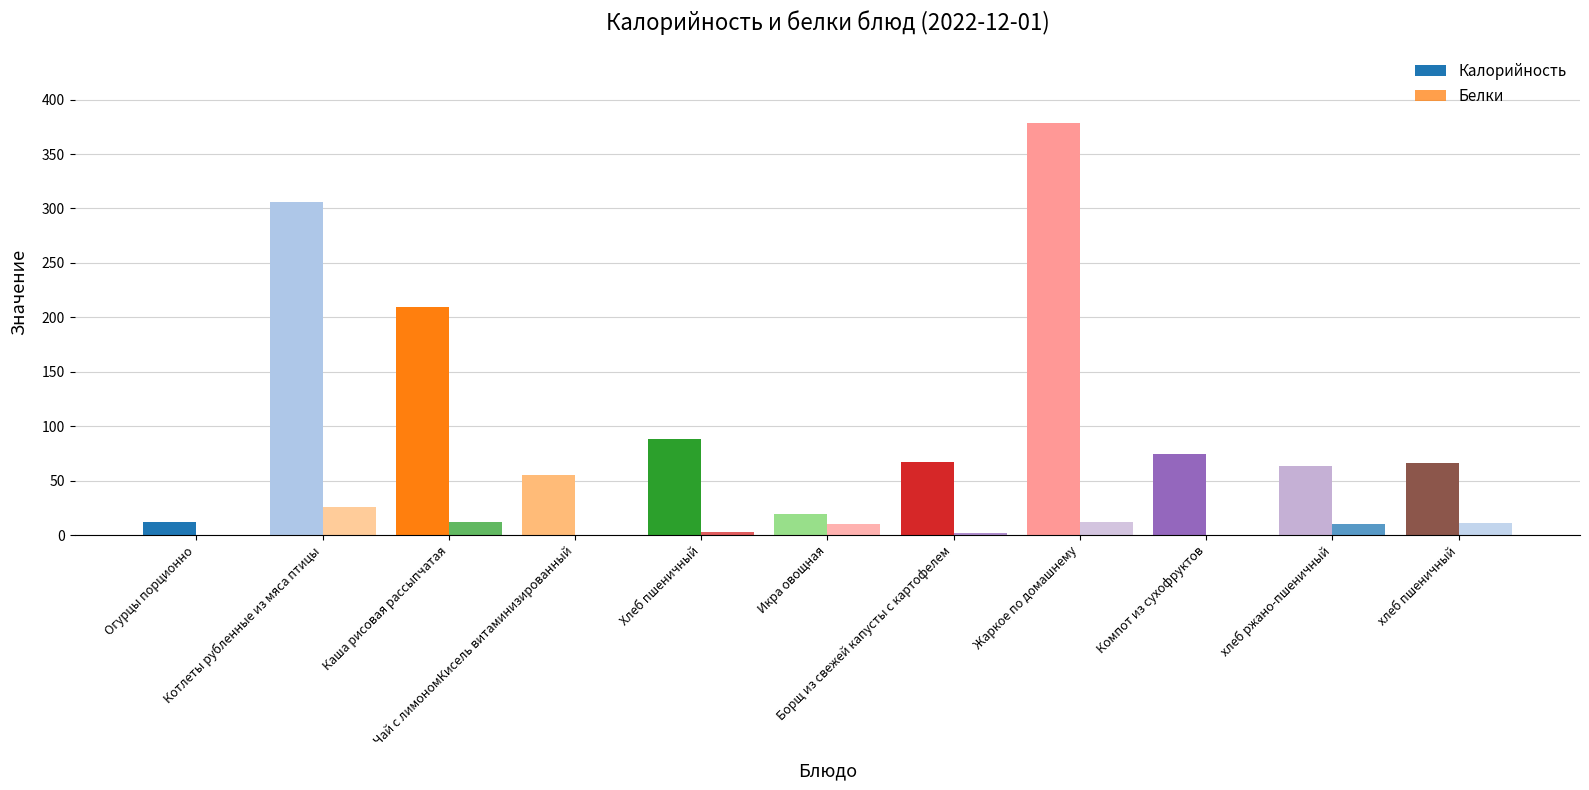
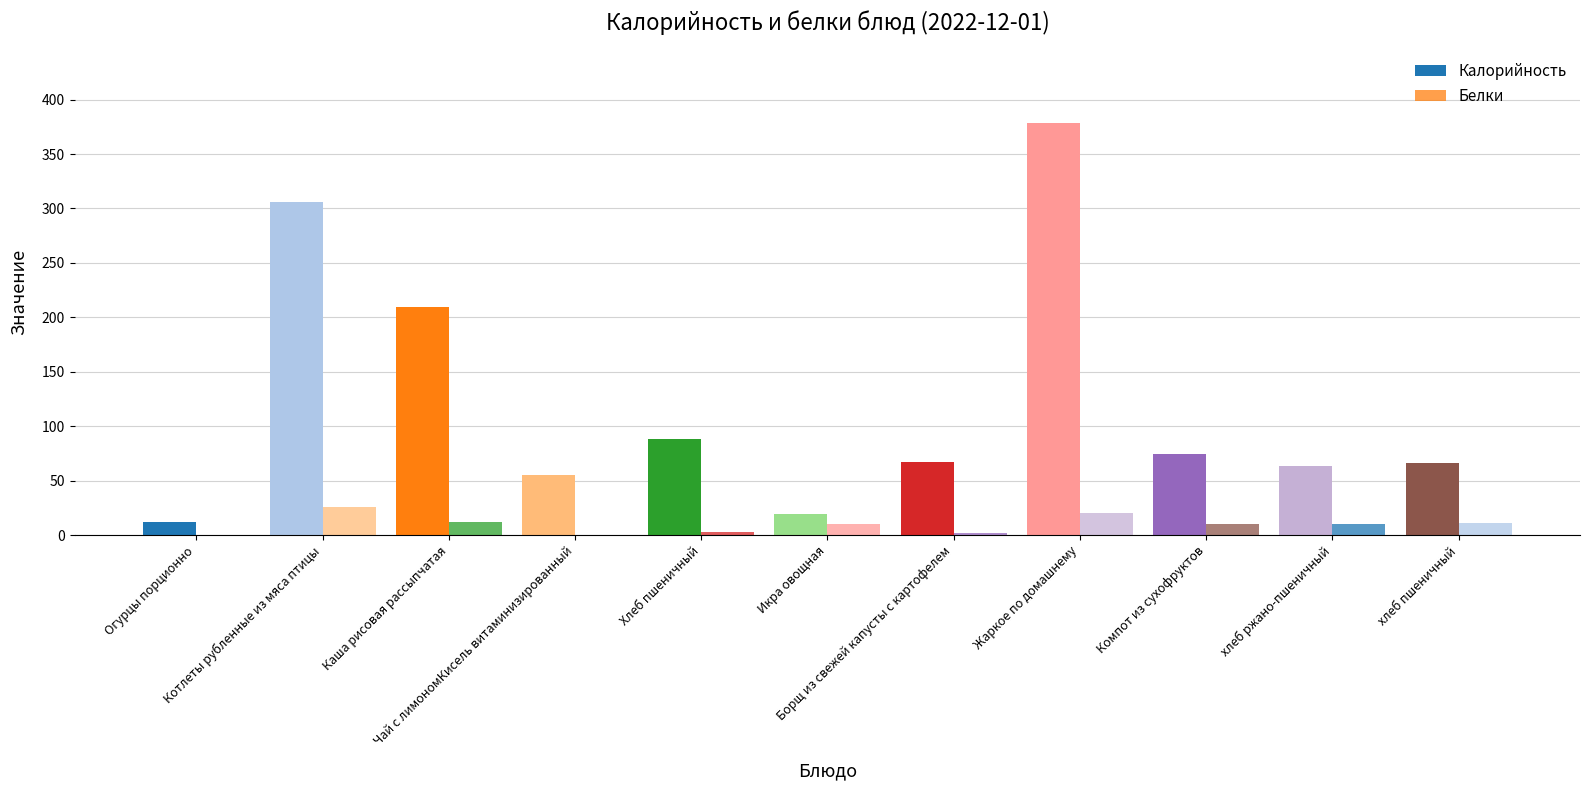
  {
    "Калорийность": {
      "Огурцы порционно": 12,
      "Котлеты рубленные из мяса птицы": 306,
      "Каша рисовая рассыпчатая": 209,
      "Чай с лимономКисель витаминизированный": 55,
      "Хлеб пшеничный": 88,
      "Икра овощная": 19,
      "Борщ из свежей капусты с картофелем": 67,
      "Жаркое по домашнему": 378,
      "Компот из сухофруктов": 75,
      "хлеб ржано-пшеничный": 63,
      "хлеб пшеничный": 66
    },
    "Белки": {
      "Котлеты рубленные из мяса птицы": 26,
      "Каша рисовая рассыпчатая": 12,
      "Хлеб пшеничный": 3,
      "Икра овощная": 10,
-     "Жаркое по домашнему": 12,
-     "Компот из сухофруктов": 0,
+     "Жаркое по домашнему": 20,
+     "Компот из сухофруктов": 10,
      "хлеб ржано-пшеничный": 10,
      "хлеб пшеничный": 11
    }
  }
